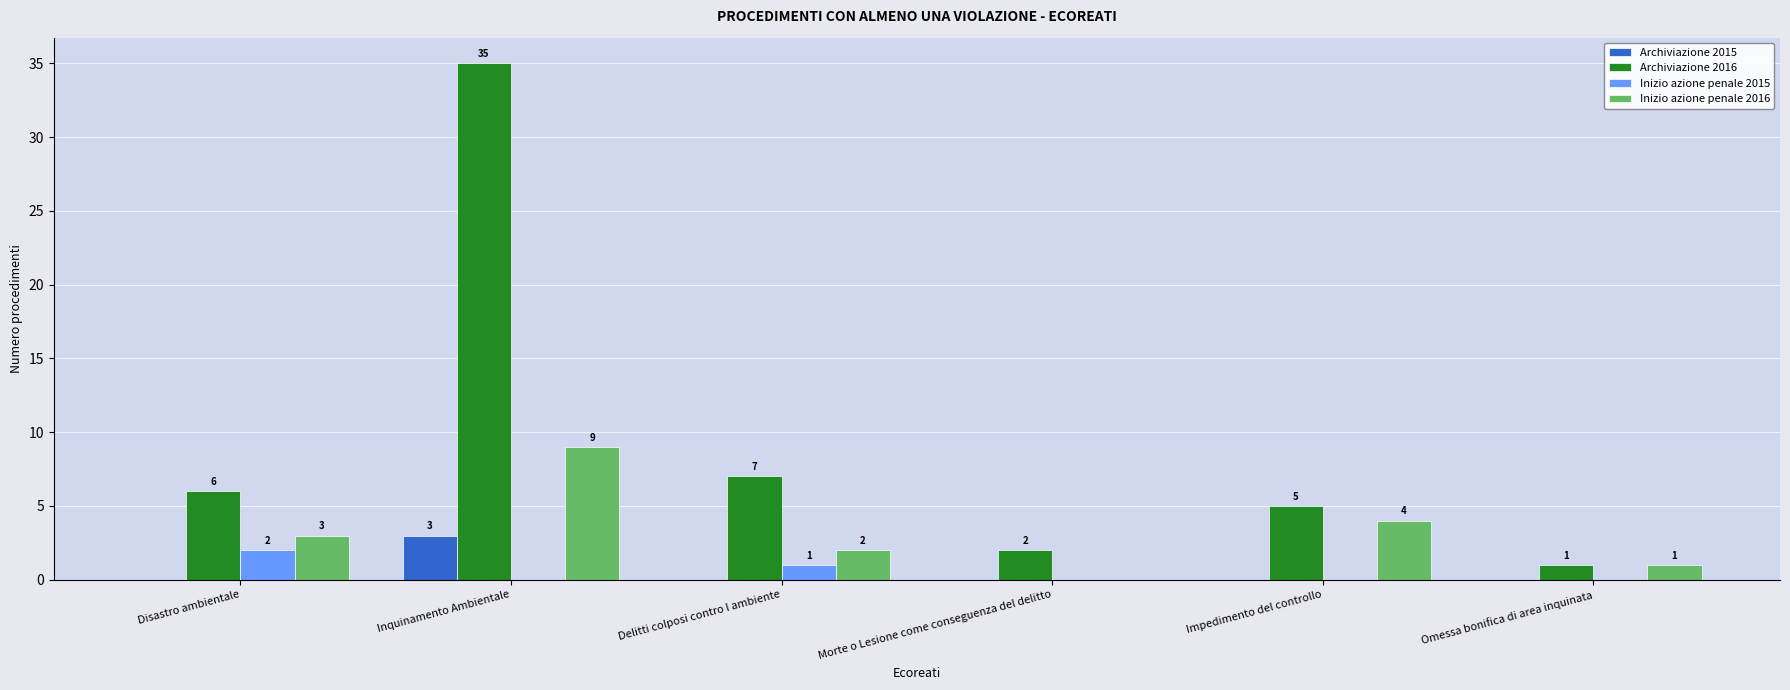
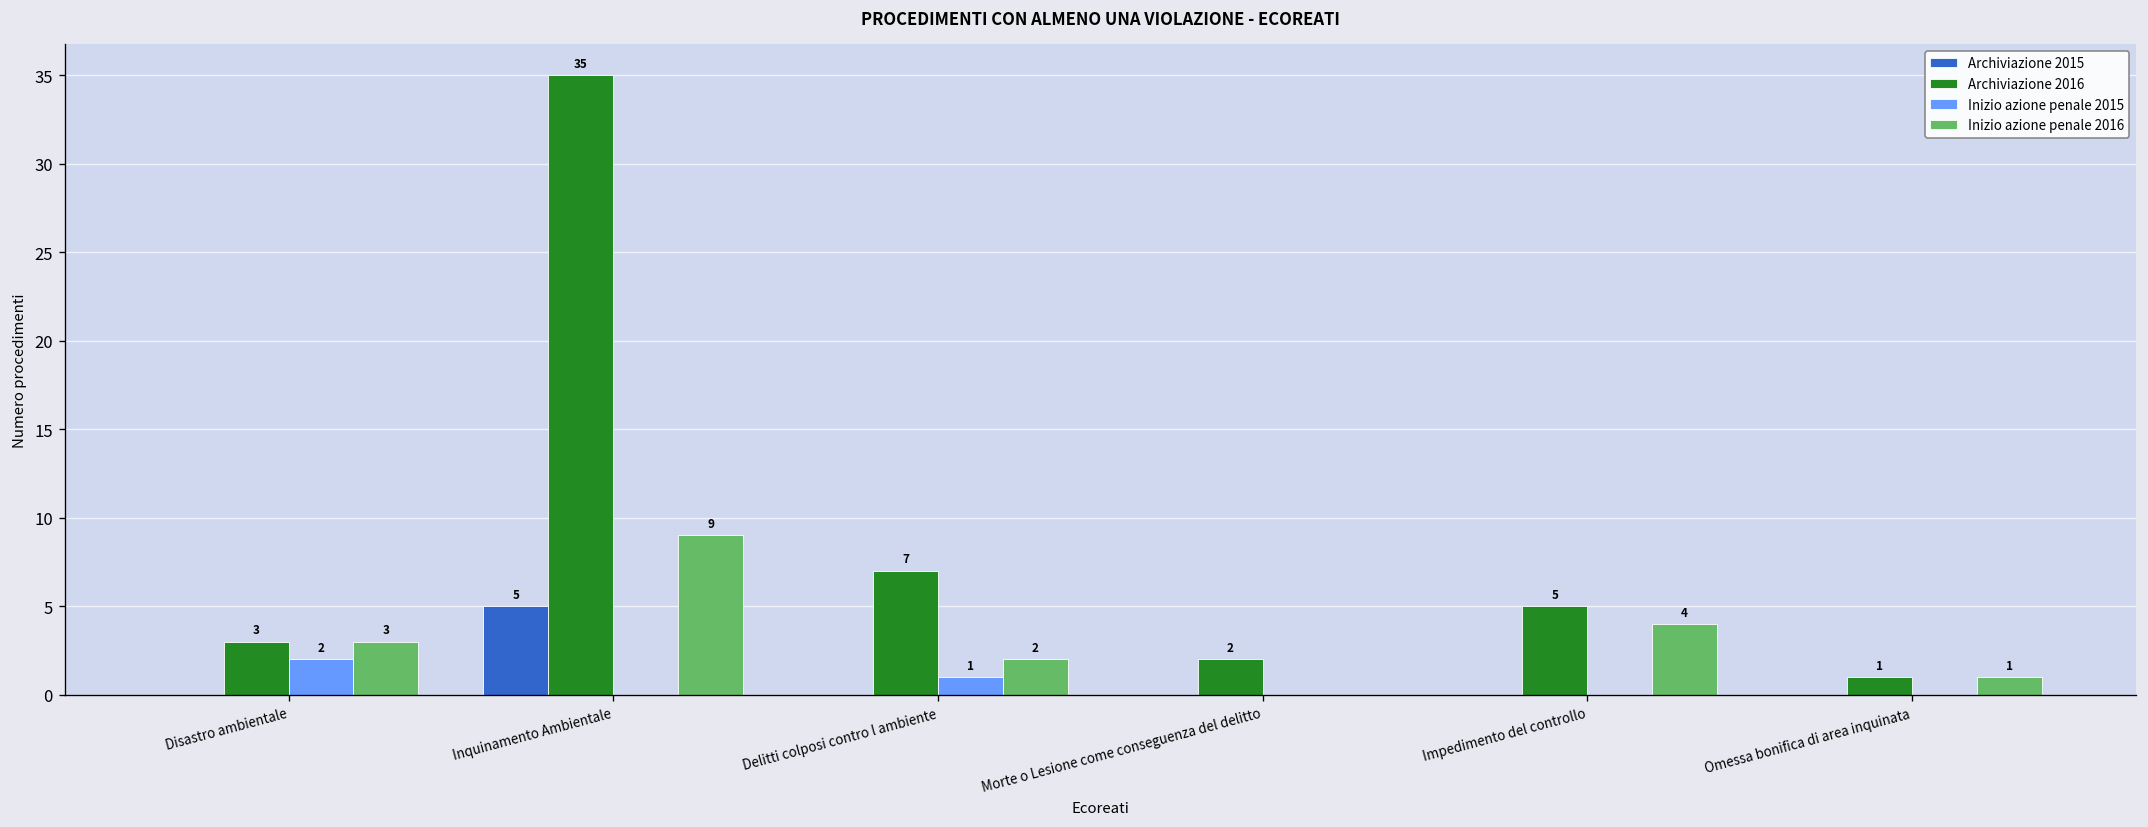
  {
    "Archiviazione 2015": {
-     "Inquinamento Ambientale": 3
+     "Inquinamento Ambientale": 5
    },
    "Archiviazione 2016": {
-     "Disastro ambientale": 6,
+     "Disastro ambientale": 3,
      "Inquinamento Ambientale": 35,
      "Delitti colposi contro l ambiente": 7,
      "Morte o Lesione come conseguenza del delitto": 2,
      "Impedimento del controllo": 5,
      "Omessa bonifica di area inquinata": 1
    },
    "Inizio azione penale 2015": {
      "Disastro ambientale": 2,
      "Delitti colposi contro l ambiente": 1
    },
    "Inizio azione penale 2016": {
      "Disastro ambientale": 3,
      "Inquinamento Ambientale": 9,
      "Delitti colposi contro l ambiente": 2,
      "Impedimento del controllo": 4,
      "Omessa bonifica di area inquinata": 1
    }
  }
